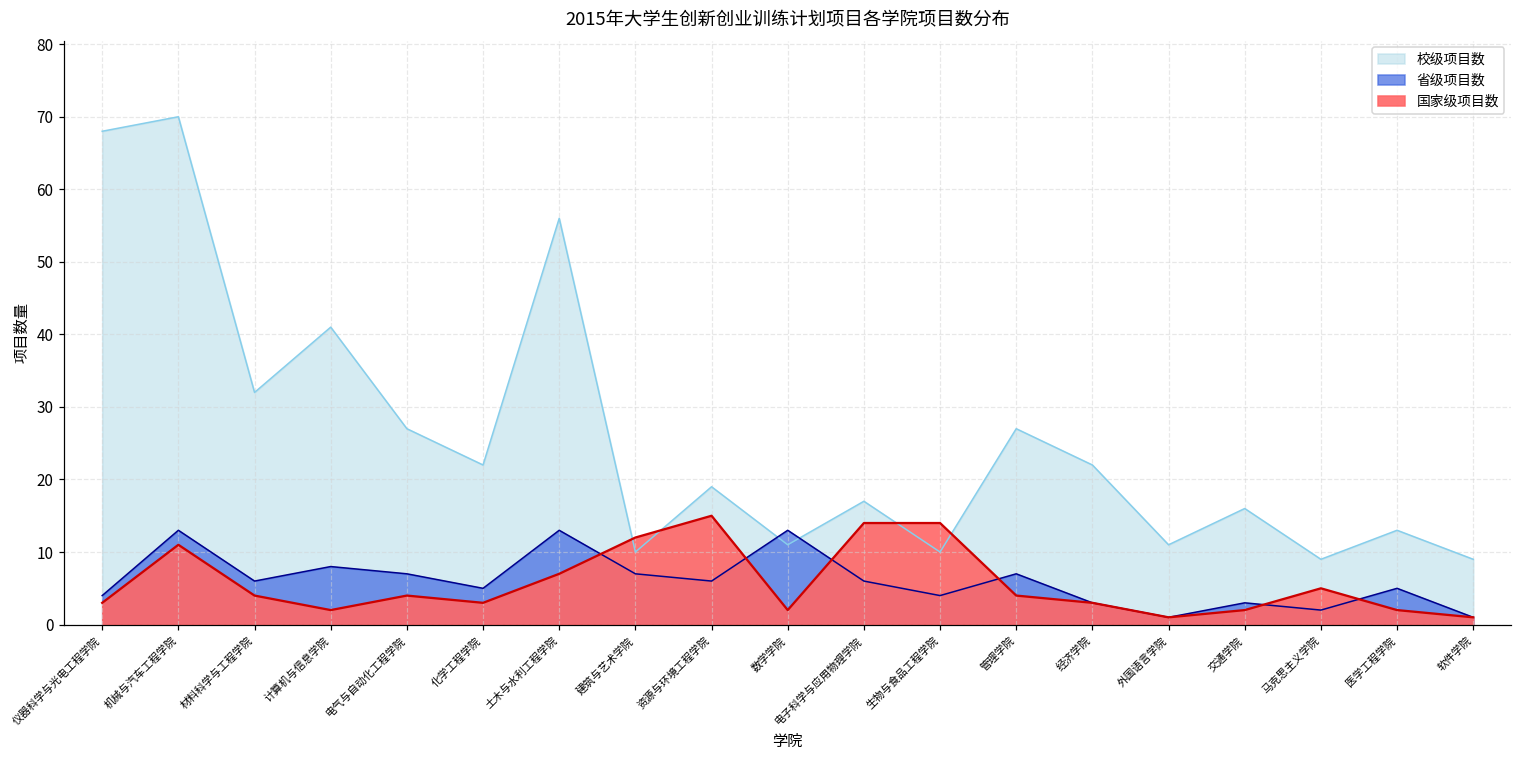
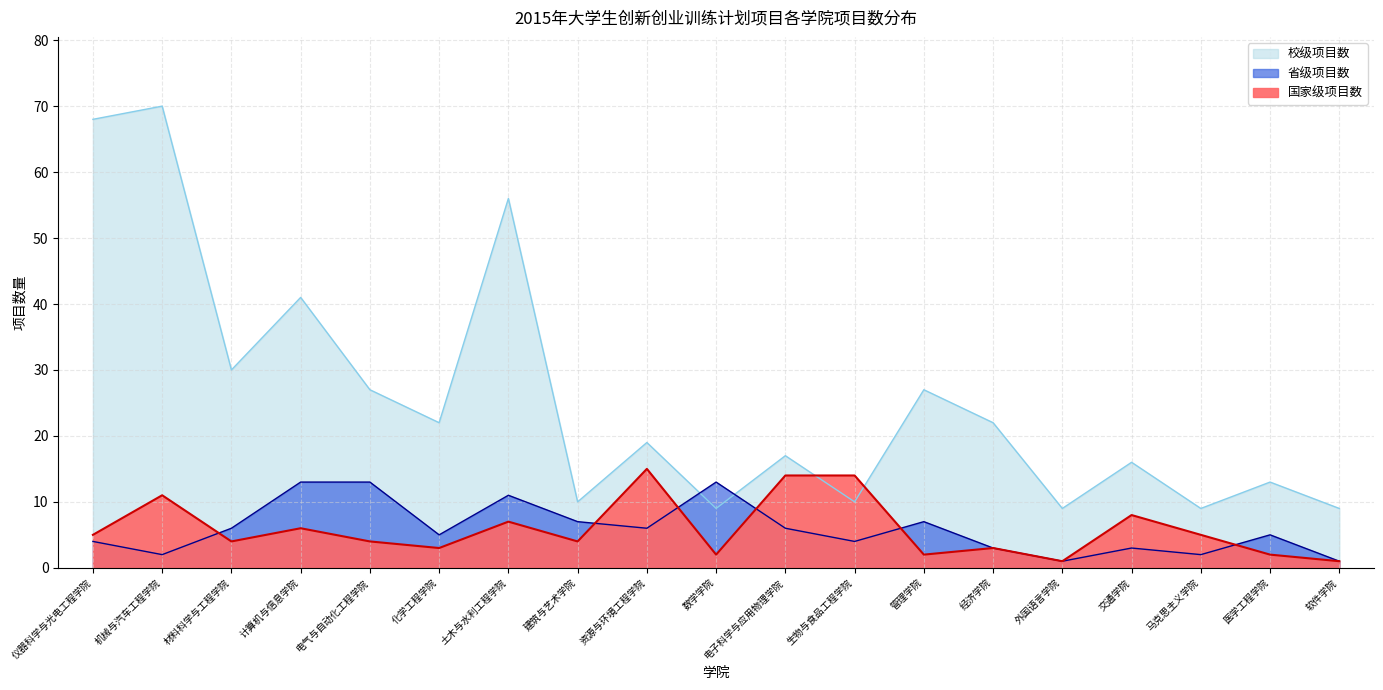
  {
    "校级项目数": {
      "仪器科学与光电工程学院": 68,
      "机械与汽车工程学院": 70,
-     "材料科学与工程学院": 32,
+     "材料科学与工程学院": 30,
      "计算机与信息学院": 41,
      "电气与自动化工程学院": 27,
      "化学工程学院": 22,
      "土木与水利工程学院": 56,
      "建筑与艺术学院": 10,
      "资源与环境工程学院": 19,
-     "数学学院": 11,
+     "数学学院": 9,
      "电子科学与应用物理学院": 17,
      "生物与食品工程学院": 10,
      "管理学院": 27,
      "经济学院": 22,
-     "外国语言学院": 11,
+     "外国语言学院": 9,
      "交通学院": 16,
      "马克思主义学院": 9,
      "医学工程学院": 13,
      "软件学院": 9
    },
    "省级项目数": {
      "仪器科学与光电工程学院": 4,
-     "机械与汽车工程学院": 13,
+     "机械与汽车工程学院": 2,
      "材料科学与工程学院": 6,
-     "计算机与信息学院": 8,
-     "电气与自动化工程学院": 7,
+     "计算机与信息学院": 13,
+     "电气与自动化工程学院": 13,
      "化学工程学院": 5,
-     "土木与水利工程学院": 13,
+     "土木与水利工程学院": 11,
      "建筑与艺术学院": 7,
      "资源与环境工程学院": 6,
      "数学学院": 13,
      "电子科学与应用物理学院": 6,
      "生物与食品工程学院": 4,
      "管理学院": 7,
      "交通学院": 3,
      "马克思主义学院": 2,
      "医学工程学院": 5
    },
    "国家级项目数": {
-     "仪器科学与光电工程学院": 3,
+     "仪器科学与光电工程学院": 5,
      "机械与汽车工程学院": 11,
      "材料科学与工程学院": 4,
-     "计算机与信息学院": 2,
+     "计算机与信息学院": 6,
      "电气与自动化工程学院": 4,
      "化学工程学院": 3,
      "土木与水利工程学院": 7,
-     "建筑与艺术学院": 12,
+     "建筑与艺术学院": 4,
      "资源与环境工程学院": 15,
      "数学学院": 2,
      "电子科学与应用物理学院": 14,
      "生物与食品工程学院": 14,
-     "管理学院": 4,
-     "交通学院": 2,
+     "管理学院": 2,
+     "交通学院": 8,
      "马克思主义学院": 5,
      "医学工程学院": 2
    }
  }
